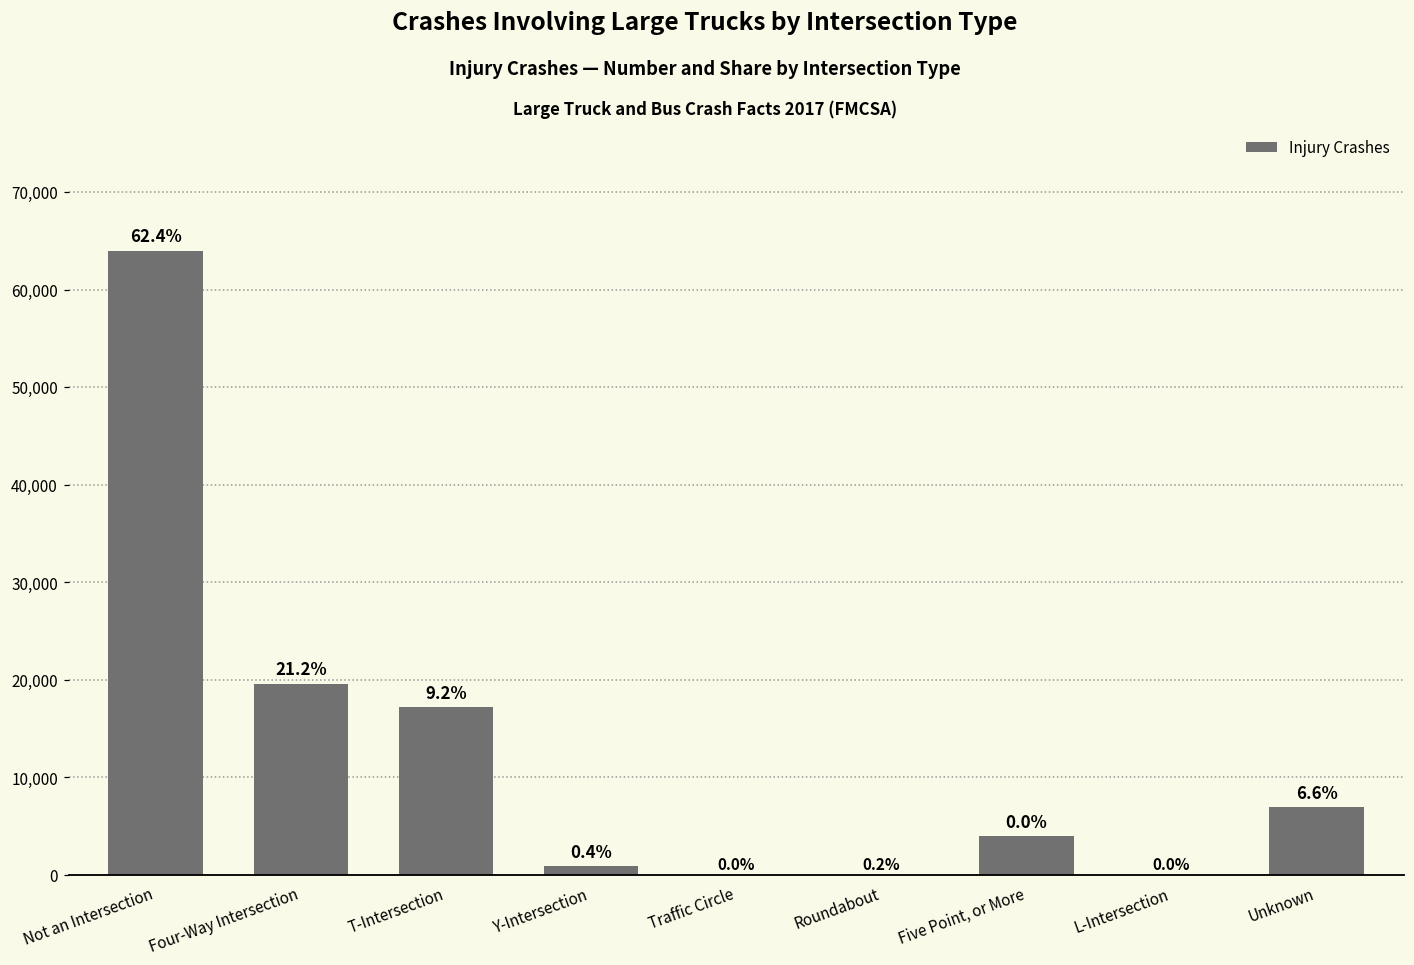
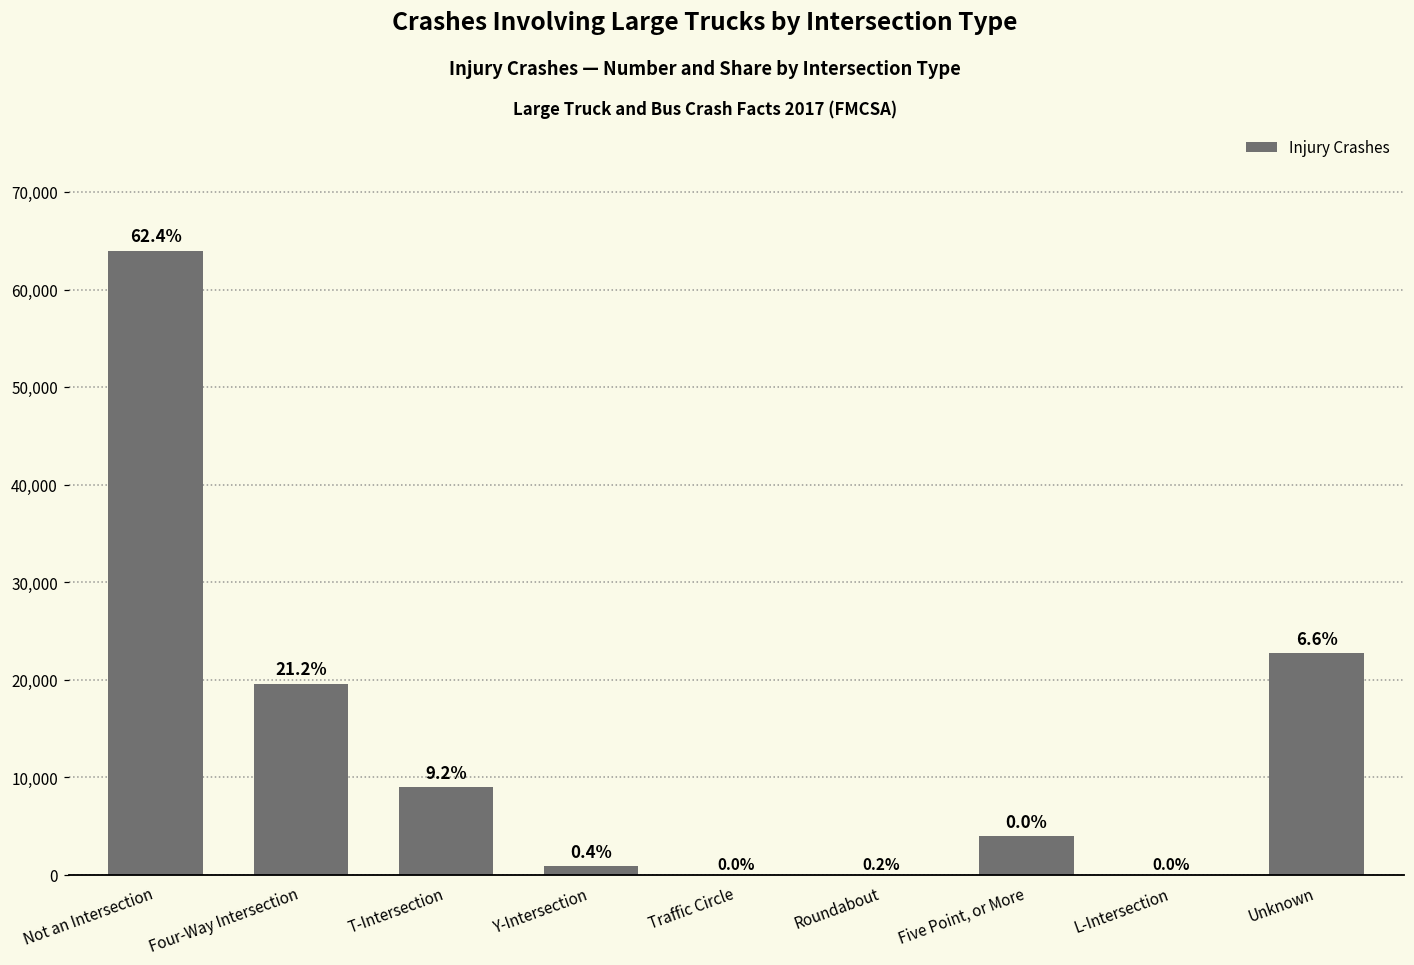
  {
-   "T-Intersection": "17,000",
-   "Unknown": "7,000"
+   "T-Intersection": "9,000",
+   "Unknown": "23,000"
  }
